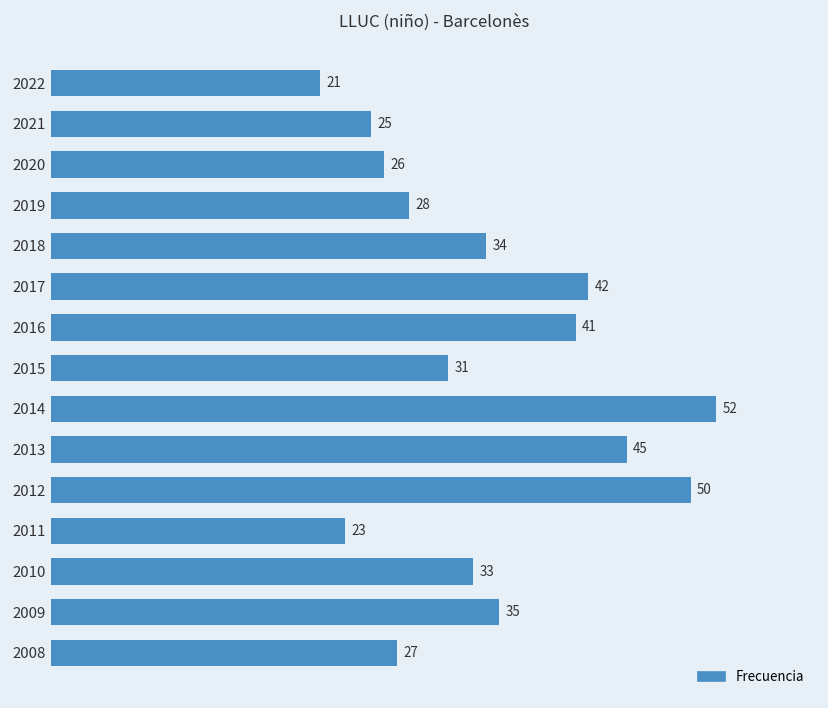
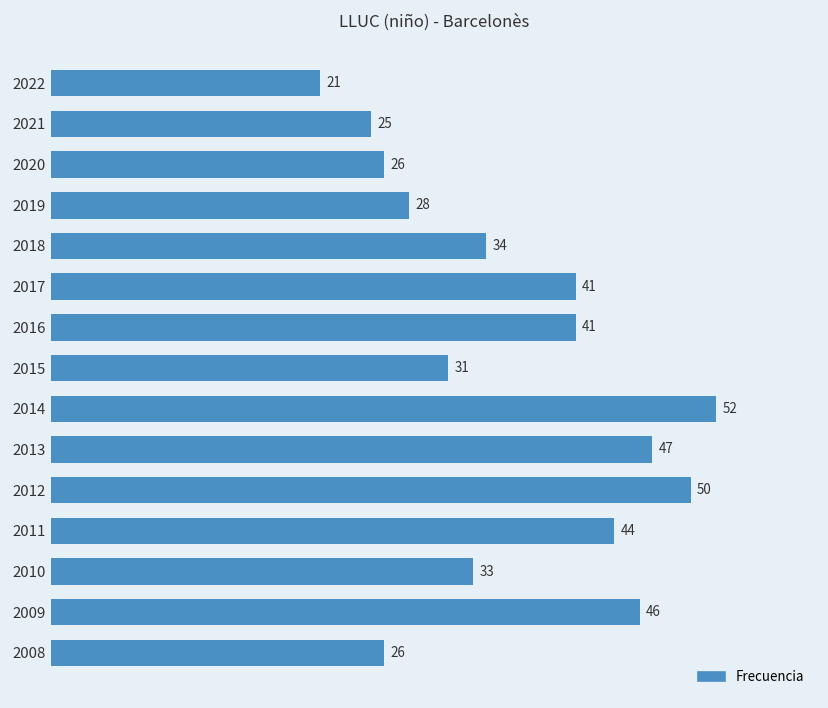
  {
    "2022": 21,
    "2021": 25,
    "2020": 26,
    "2019": 28,
    "2018": 34,
-   "2017": 42,
+   "2017": 41,
    "2016": 41,
    "2015": 31,
    "2014": 52,
-   "2013": 45,
+   "2013": 47,
    "2012": 50,
-   "2011": 23,
+   "2011": 44,
    "2010": 33,
-   "2009": 35,
-   "2008": 27
+   "2009": 46,
+   "2008": 26
  }
